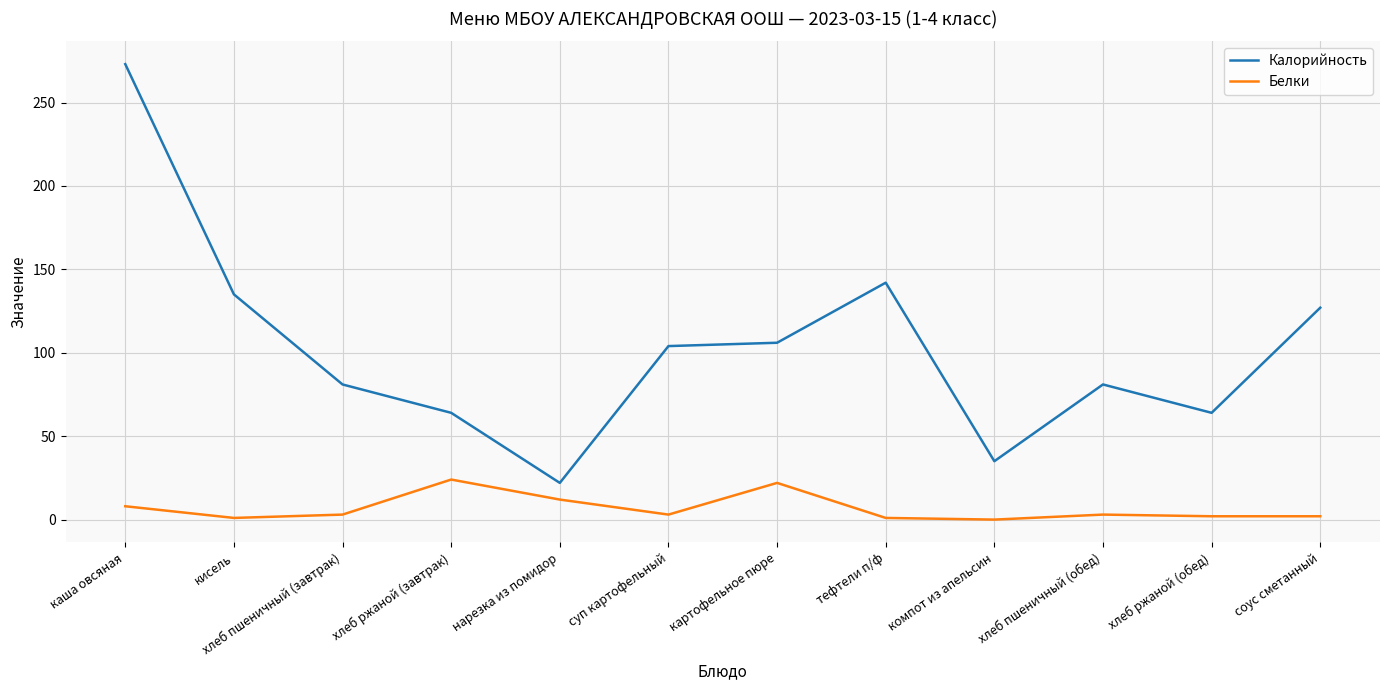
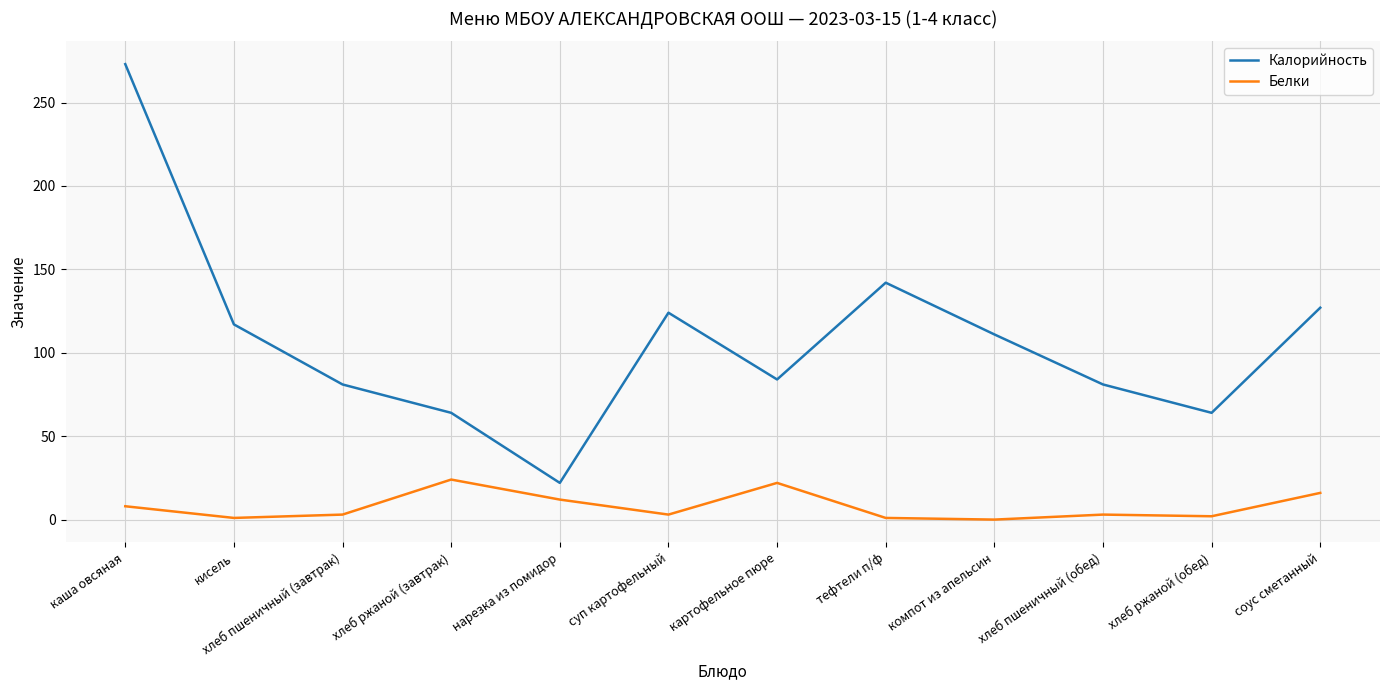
  {
    "Калорийность": {
      "каша овсяная": 273,
-     "кисель": 135,
+     "кисель": 117,
      "хлеб пшеничный (завтрак)": 81,
      "хлеб ржаной (завтрак)": 64,
      "нарезка из помидор": 22,
-     "суп картофельный": 104,
-     "картофельное пюре": 106,
+     "суп картофельный": 124,
+     "картофельное пюре": 84,
      "тефтели п/ф": 142,
-     "компот из апельсин": 35,
+     "компот из апельсин": 111,
      "хлеб пшеничный (обед)": 81,
      "хлеб ржаной (обед)": 64,
      "соус сметанный": 127
    },
    "Белки": {
      "каша овсяная": 8,
      "кисель": 1,
      "хлеб пшеничный (завтрак)": 3,
      "хлеб ржаной (завтрак)": 24,
      "нарезка из помидор": 12,
      "суп картофельный": 3,
      "картофельное пюре": 22,
      "тефтели п/ф": 1,
      "компот из апельсин": 0,
      "хлеб пшеничный (обед)": 3,
      "хлеб ржаной (обед)": 2,
-     "соус сметанный": 2
+     "соус сметанный": 16
    }
  }
